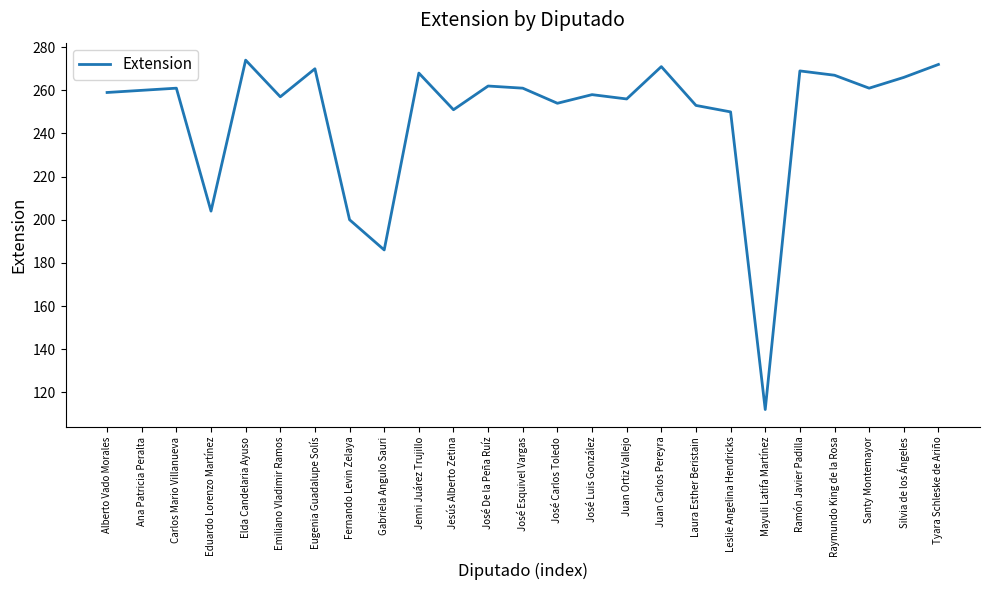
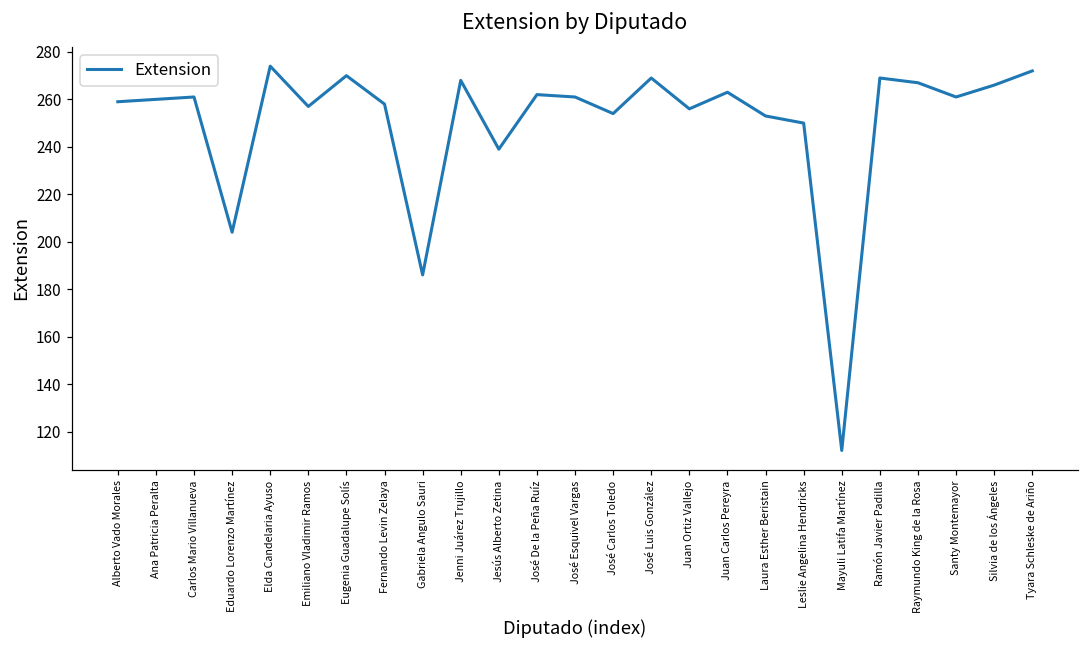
  {
    "Alberto Vado Morales": 259,
    "Ana Patricia Peralta": 260,
    "Carlos Mario Villanueva": 261,
    "Eduardo Lorenzo Martínez": 204,
    "Elda Candelaria Ayuso": 274,
    "Emiliano Vladimir Ramos": 257,
    "Eugenia Guadalupe Solís": 270,
-   "Fernando Levin Zelaya": 200,
+   "Fernando Levin Zelaya": 258,
    "Gabriela Angulo Sauri": 186,
    "Jenni Juárez Trujillo": 268,
-   "Jesús Alberto Zetina": 251,
+   "Jesús Alberto Zetina": 239,
    "José De la Peña Ruíz": 262,
    "José Esquivel Vargas": 261,
    "José Carlos Toledo": 254,
-   "José Luis González": 258,
+   "José Luis González": 269,
    "Juan Ortiz Vallejo": 256,
-   "Juan Carlos Pereyra": 271,
+   "Juan Carlos Pereyra": 263,
    "Laura Esther Beristain": 253,
    "Leslie Angelina Hendricks": 250,
    "Mayuli Latifa Martínez": 112,
    "Ramón Javier Padilla": 269,
    "Raymundo King de la Rosa": 267,
    "Santy Montemayor": 261,
    "Silvia de los Ángeles": 266,
    "Tyara Schleske de Ariño": 272
  }
